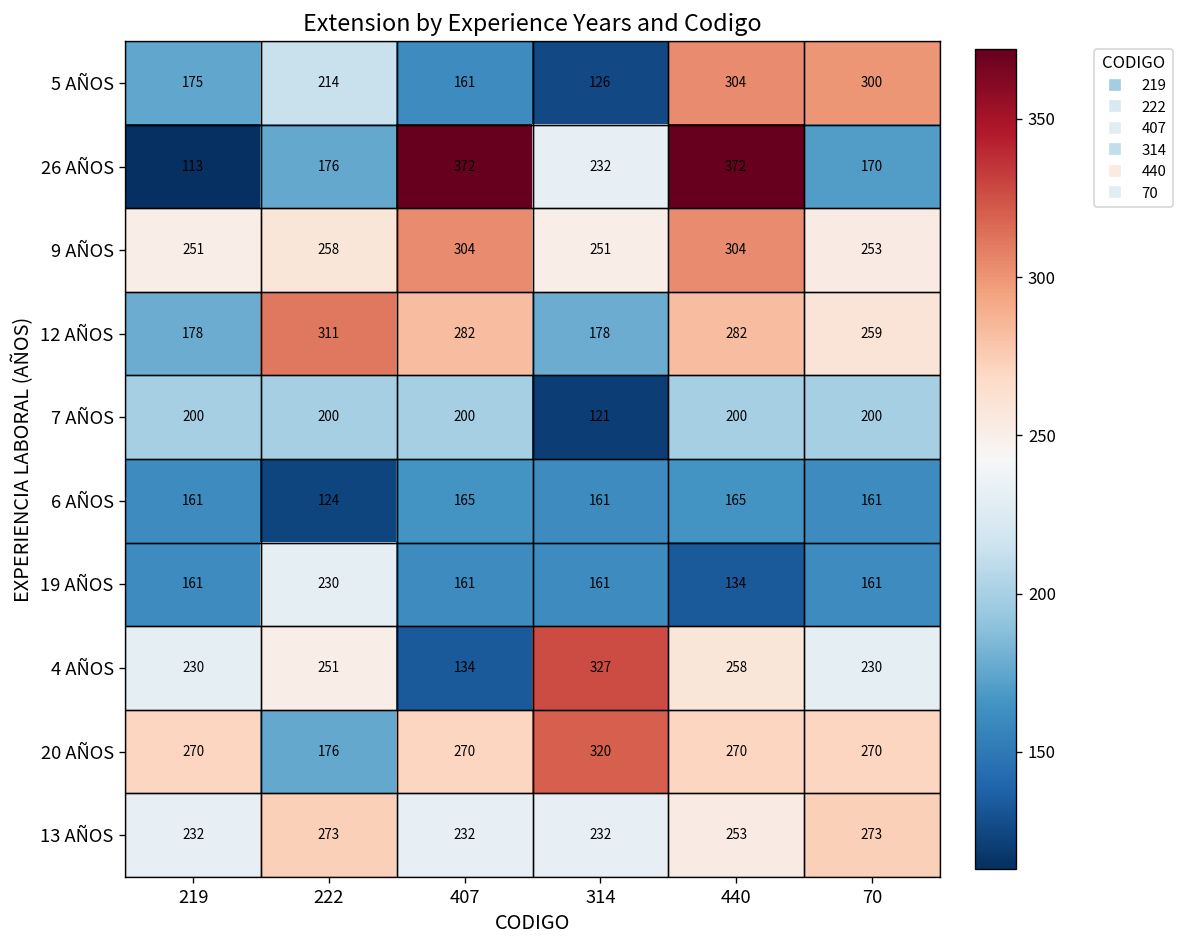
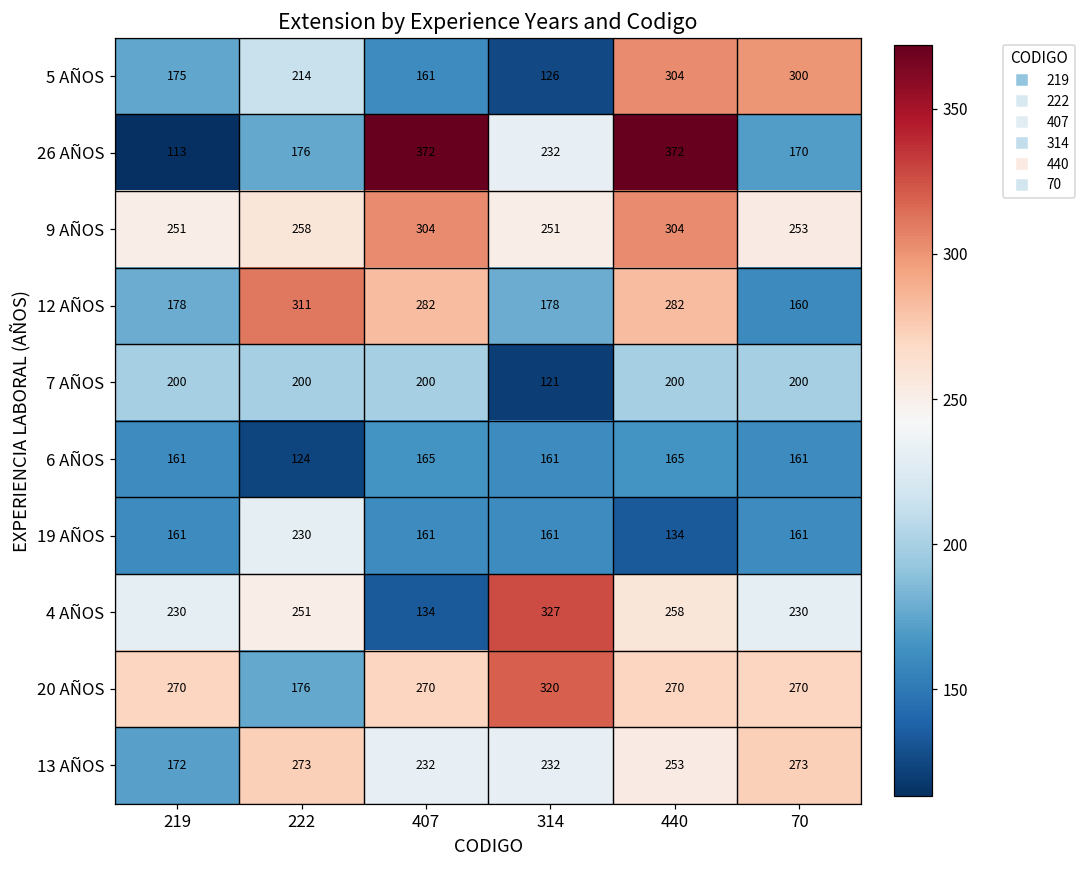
  {
    "5 AÑOS": {
      "219": 175,
      "222": 214,
      "407": 161,
      "314": 126,
      "440": 304,
      "70": 300
    },
    "26 AÑOS": {
      "219": 113,
      "222": 176,
      "407": 372,
      "314": 232,
      "440": 372,
      "70": 170
    },
    "9 AÑOS": {
      "219": 251,
      "222": 258,
      "407": 304,
      "314": 251,
      "440": 304,
      "70": 253
    },
    "12 AÑOS": {
      "219": 178,
      "222": 311,
      "407": 282,
      "314": 178,
      "440": 282,
-     "70": 259
+     "70": 160
    },
    "7 AÑOS": {
      "219": 200,
      "222": 200,
      "407": 200,
      "314": 121,
      "440": 200,
      "70": 200
    },
    "6 AÑOS": {
      "219": 161,
      "222": 124,
      "407": 165,
      "314": 161,
      "440": 165,
      "70": 161
    },
    "19 AÑOS": {
      "219": 161,
      "222": 230,
      "407": 161,
      "314": 161,
      "440": 134,
      "70": 161
    },
    "4 AÑOS": {
      "219": 230,
      "222": 251,
      "407": 134,
      "314": 327,
      "440": 258,
      "70": 230
    },
    "20 AÑOS": {
      "219": 270,
      "222": 176,
      "407": 270,
      "314": 320,
      "440": 270,
      "70": 270
    },
    "13 AÑOS": {
-     "219": 232,
+     "219": 172,
      "222": 273,
      "407": 232,
      "314": 232,
      "440": 253,
      "70": 273
    }
  }
